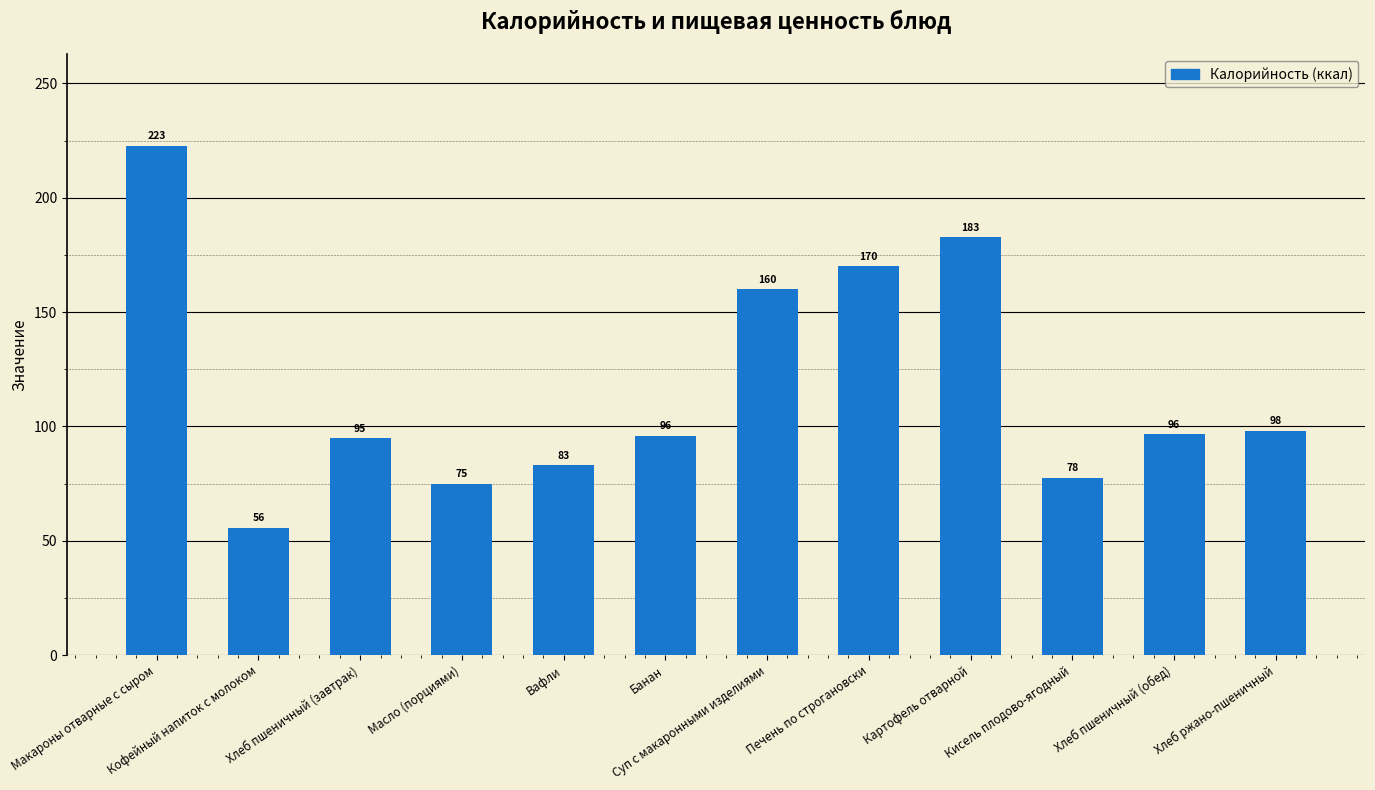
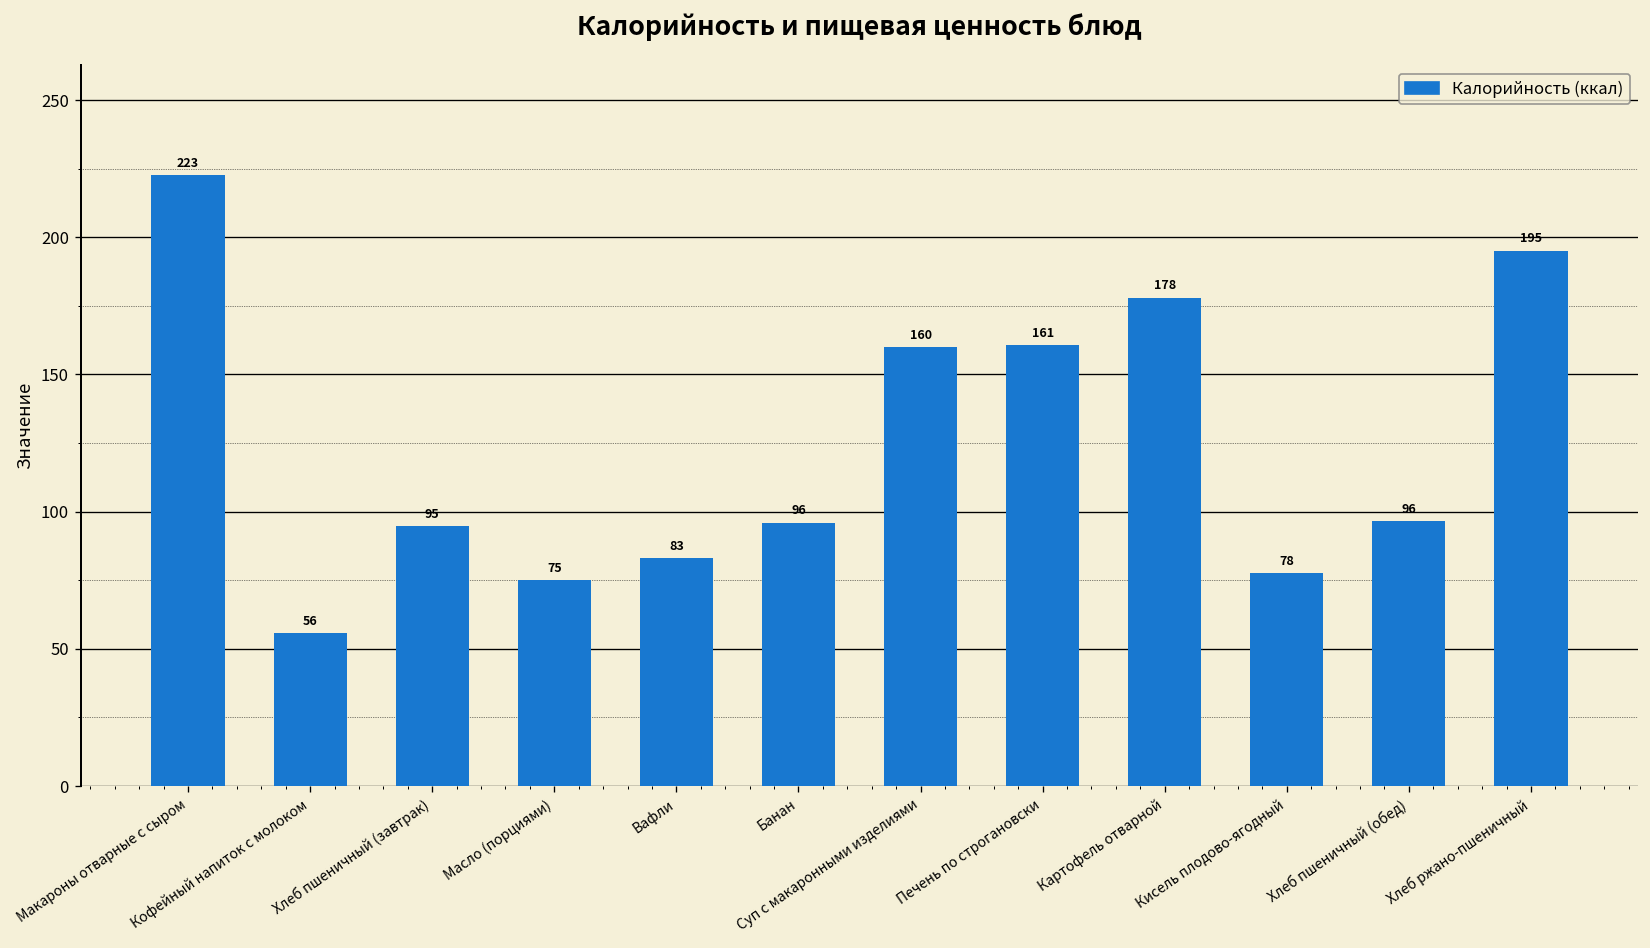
  {
    "Макароны отварные с сыром": 223,
    "Кофейный напиток с молоком": 56,
    "Хлеб пшеничный (завтрак)": 95,
    "Масло (порциями)": 75,
    "Вафли": 83,
    "Банан": 96,
    "Суп с макаронными изделиями": 160,
-   "Печень по строгановски": 170,
-   "Картофель отварной": 183,
+   "Печень по строгановски": 161,
+   "Картофель отварной": 178,
    "Кисель плодово-ягодный": 78,
    "Хлеб пшеничный (обед)": 96,
-   "Хлеб ржано-пшеничный": 98
+   "Хлеб ржано-пшеничный": 195
  }
